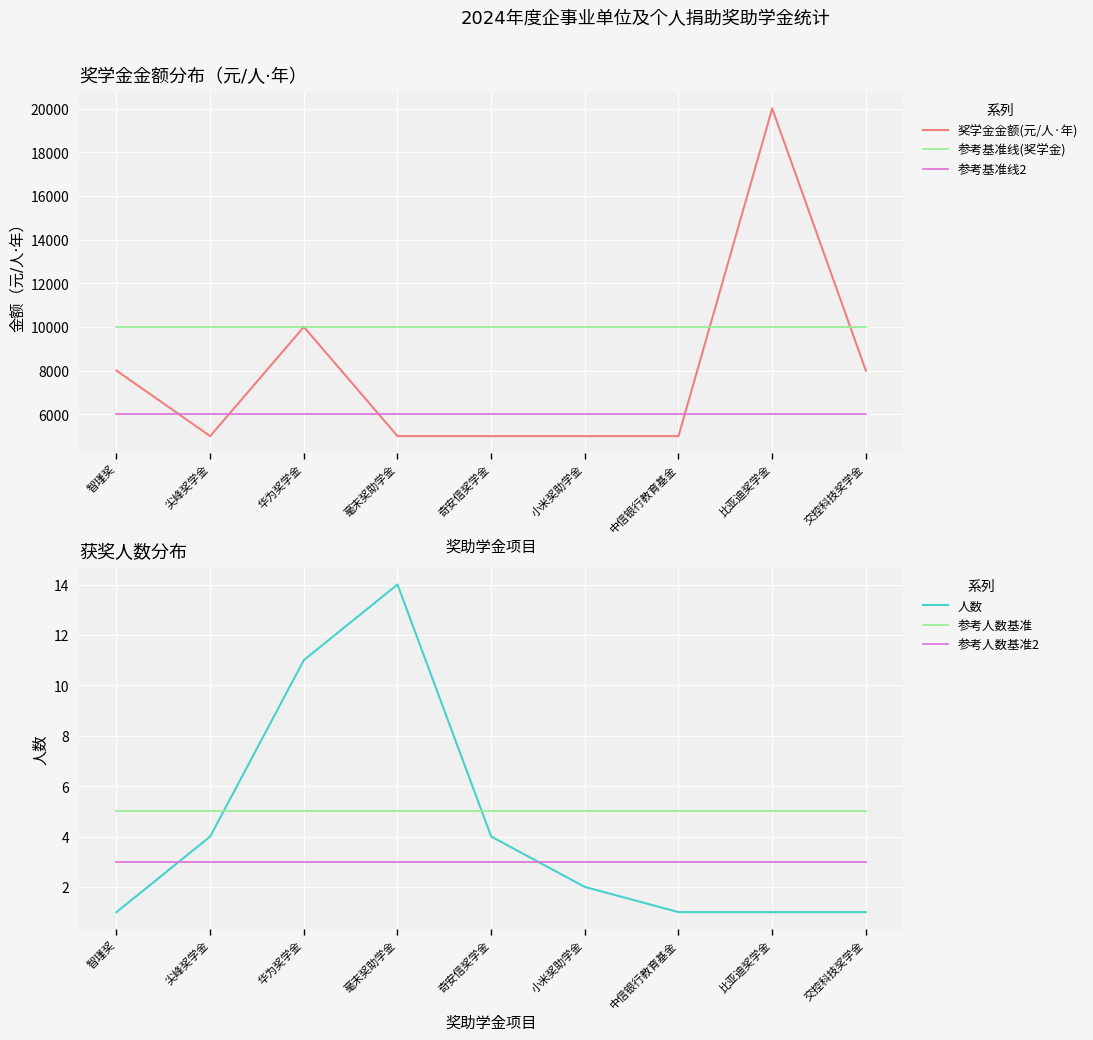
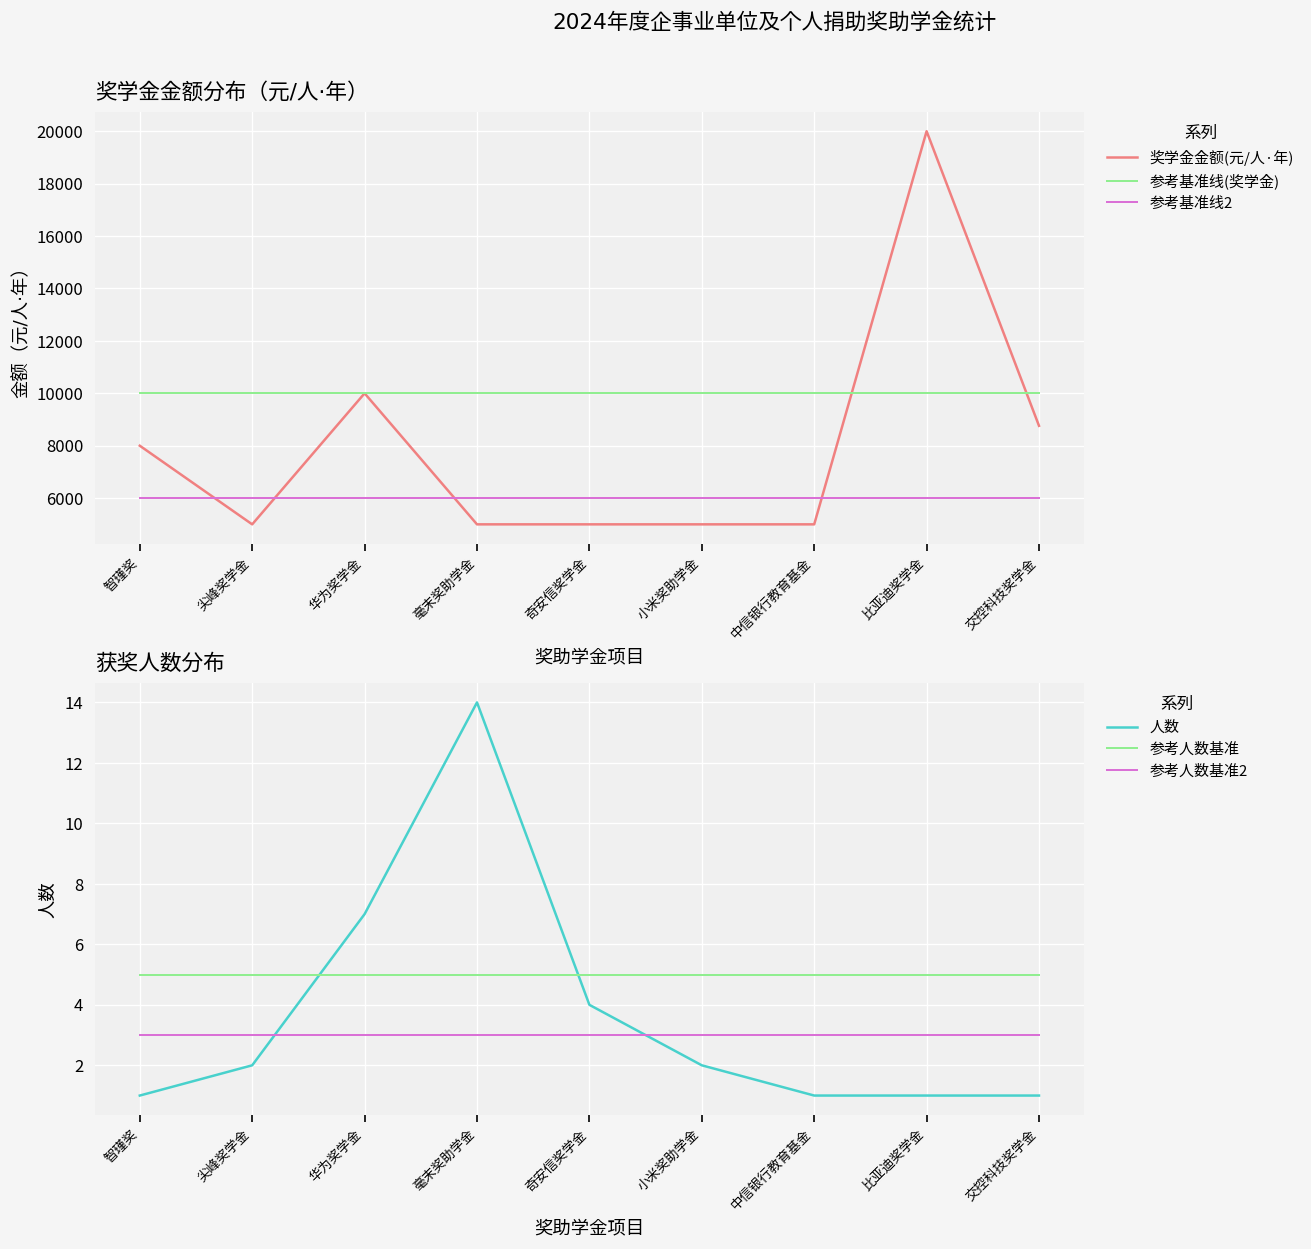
  {
    "奖学金金额分布（元/人·年）": {
      "奖学金金额(元/人·年)": {
        "智瑾奖": 8000,
        "尖峰奖学金": 5000,
        "毫末奖助学金": 5000,
        "奇安信奖学金": 5000,
        "小米奖助学金": 5000,
        "中信银行教育基金": 5000,
        "比亚迪奖学金": 20000,
-       "交控科技奖学金": 8000
+       "交控科技奖学金": 8800
      },
      "参考基准线(奖学金)": {
        "智瑾奖": 10000,
        "尖峰奖学金": 10000,
        "毫末奖助学金": 10000,
        "奇安信奖学金": 10000,
        "小米奖助学金": 10000,
        "中信银行教育基金": 10000,
        "比亚迪奖学金": 10000,
        "交控科技奖学金": 10000
      },
      "参考基准线2": {
        "智瑾奖": 6000,
        "尖峰奖学金": 6000,
        "华为奖学金": 6000,
        "毫末奖助学金": 6000,
        "奇安信奖学金": 6000,
        "小米奖助学金": 6000,
        "中信银行教育基金": 6000,
        "比亚迪奖学金": 6000,
        "交控科技奖学金": 6000
      }
    },
    "获奖人数分布": {
      "人数": {
        "智瑾奖": 1,
-       "尖峰奖学金": 4,
-       "华为奖学金": 11,
+       "尖峰奖学金": 2,
+       "华为奖学金": 7,
        "毫末奖助学金": 14,
        "奇安信奖学金": 4,
        "小米奖助学金": 2,
        "中信银行教育基金": 1,
        "比亚迪奖学金": 1,
        "交控科技奖学金": 1
      },
      "参考人数基准": {
        "智瑾奖": 5,
        "尖峰奖学金": 5,
        "华为奖学金": 5,
        "毫末奖助学金": 5,
        "奇安信奖学金": 5,
        "小米奖助学金": 5,
        "中信银行教育基金": 5,
        "比亚迪奖学金": 5,
        "交控科技奖学金": 5
      },
      "参考人数基准2": {
        "智瑾奖": 3,
        "尖峰奖学金": 3,
        "华为奖学金": 3,
        "毫末奖助学金": 3,
        "奇安信奖学金": 3,
        "小米奖助学金": 3,
        "中信银行教育基金": 3,
        "比亚迪奖学金": 3,
        "交控科技奖学金": 3
      }
    }
  }
